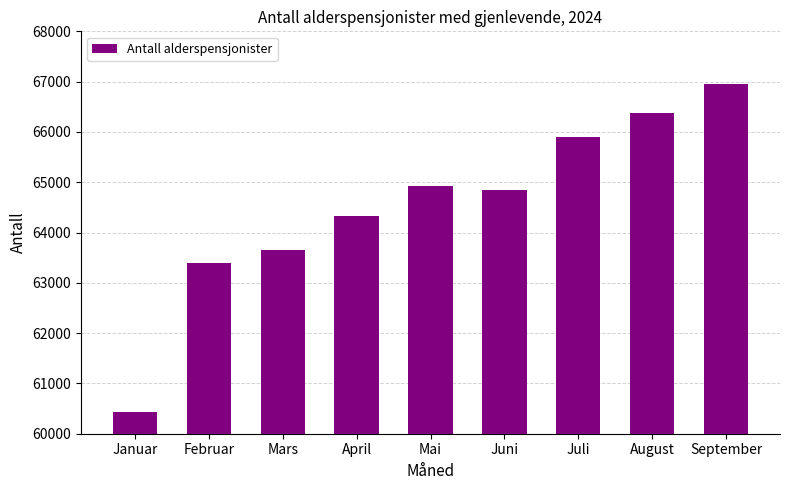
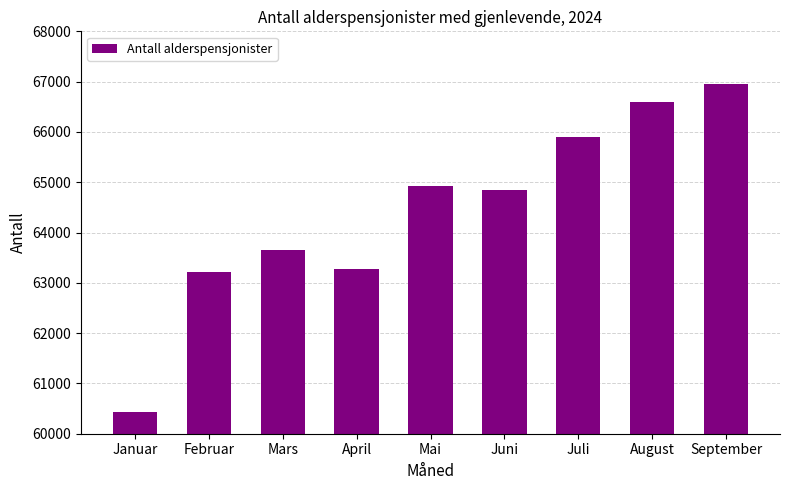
  {
    "Januar": 60400,
-   "Februar": 63400,
+   "Februar": 63200,
    "Mars": 63700,
-   "April": 64300,
+   "April": 63300,
    "Mai": 64900,
    "Juni": 64800,
    "Juli": 65900,
-   "August": 66400,
+   "August": 66600,
    "September": 66900
  }
